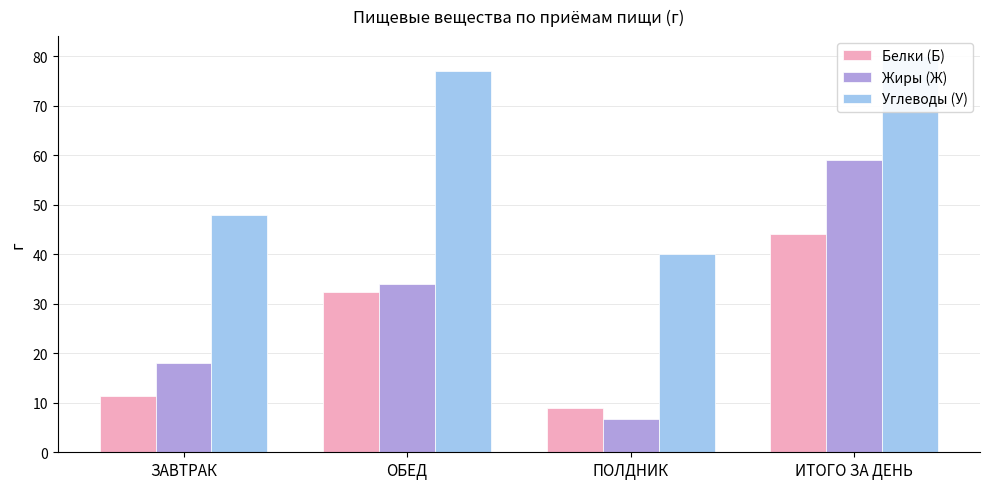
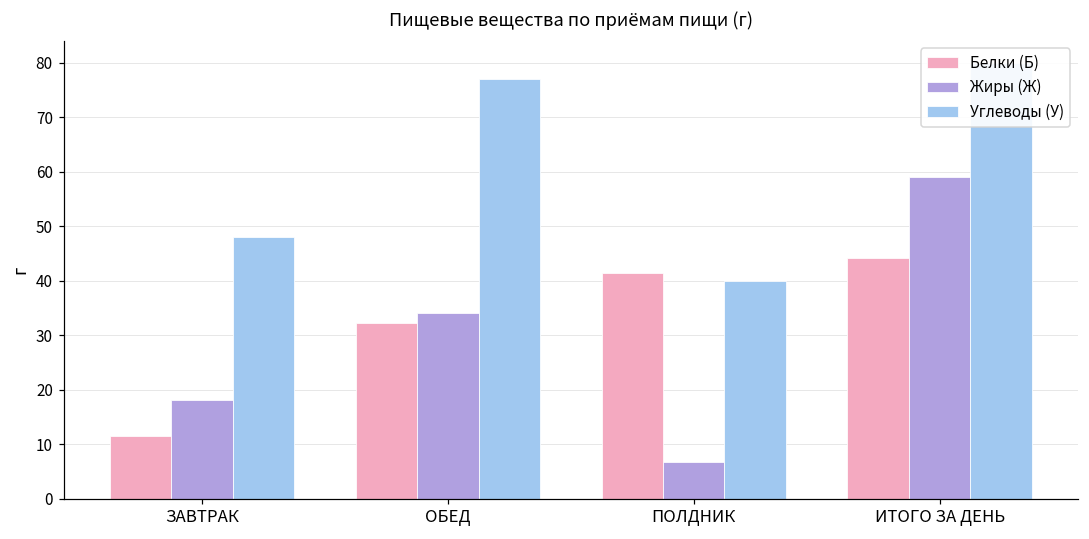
  {
    "Белки (Б)": {
      "ЗАВТРАК": 11,
      "ОБЕД": 32,
-     "ПОЛДНИК": 9,
+     "ПОЛДНИК": 41,
      "ИТОГО ЗА ДЕНЬ": 44
    }
  }
